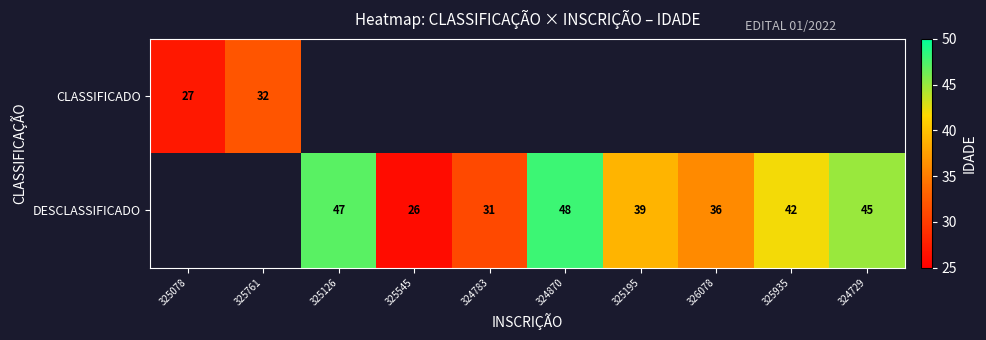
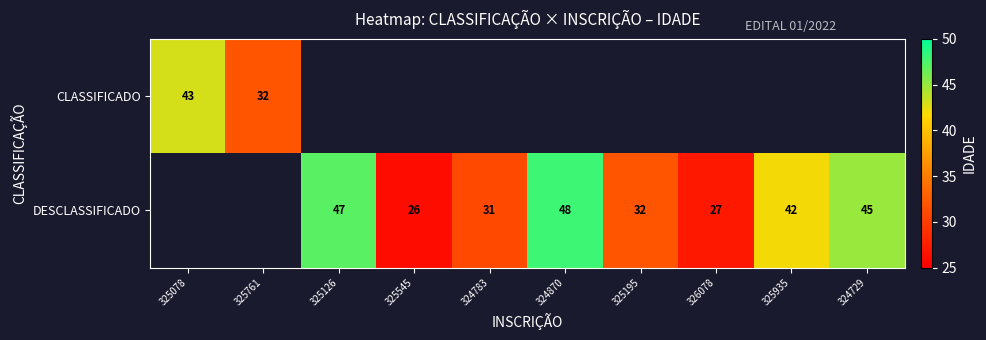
  {
    "CLASSIFICADO": {
-     "325078": 27,
+     "325078": 43,
      "325761": 32
    },
    "DESCLASSIFICADO": {
      "325126": 47,
      "325545": 26,
      "324783": 31,
      "324870": 48,
-     "325195": 39,
-     "326078": 36,
+     "325195": 32,
+     "326078": 27,
      "325935": 42,
      "324729": 45
    }
  }
